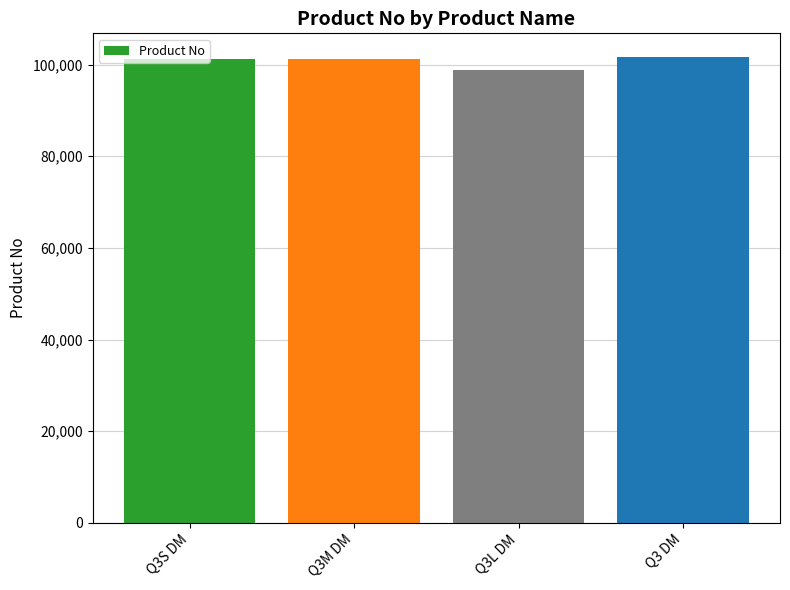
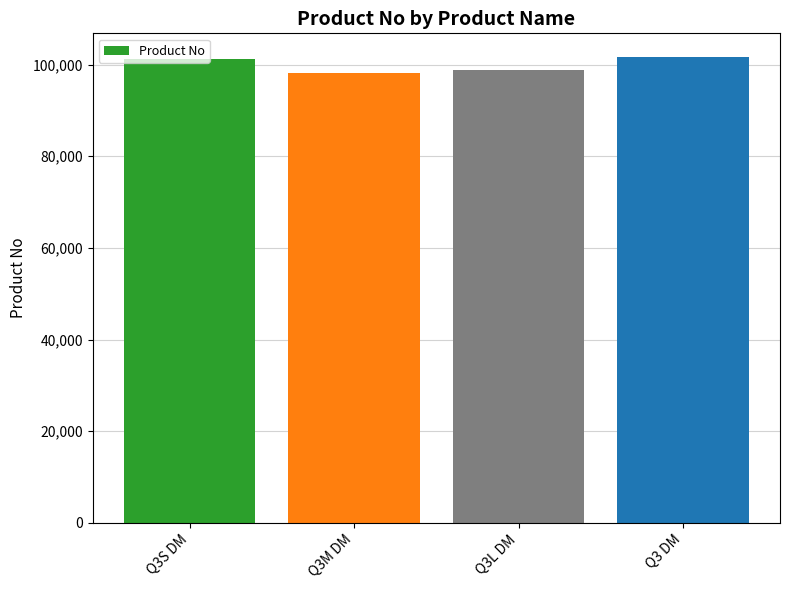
  {
-   "Q3M DM": "101,000",
+   "Q3M DM": "98,000",
    "Q3L DM": "99,000",
    "Q3 DM": "102,000"
  }
